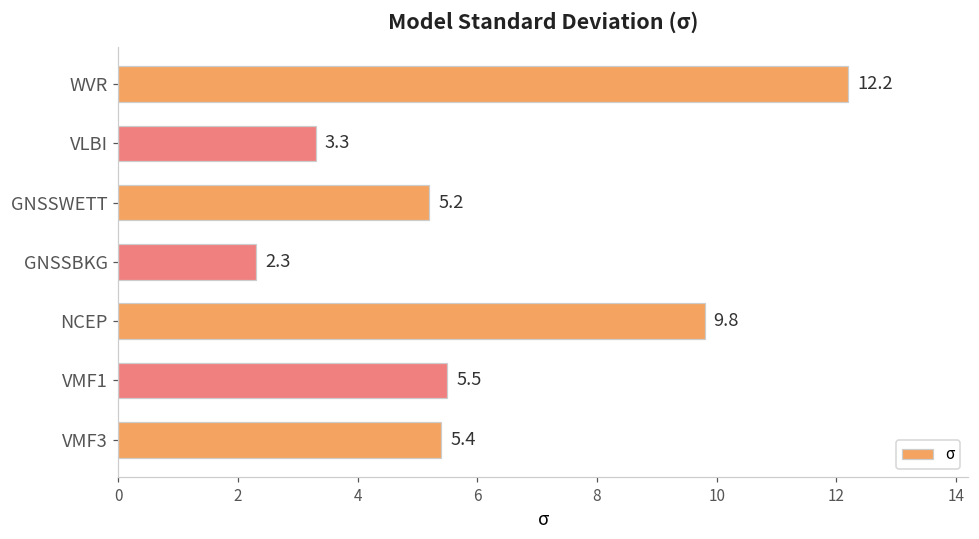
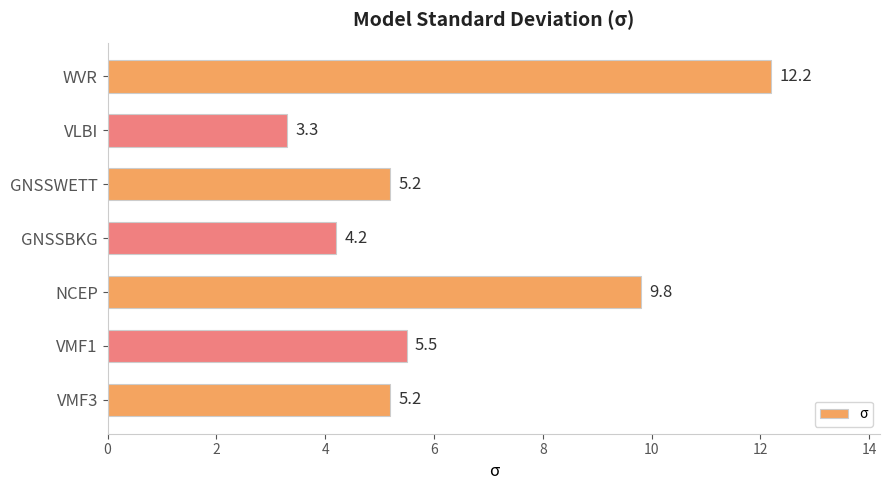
  {
    "WVR": 12.2,
    "VLBI": 3.3,
    "GNSSWETT": 5.2,
-   "GNSSBKG": 2.3,
+   "GNSSBKG": 4.2,
    "NCEP": 9.8,
    "VMF1": 5.5,
-   "VMF3": 5.4
+   "VMF3": 5.2
  }
